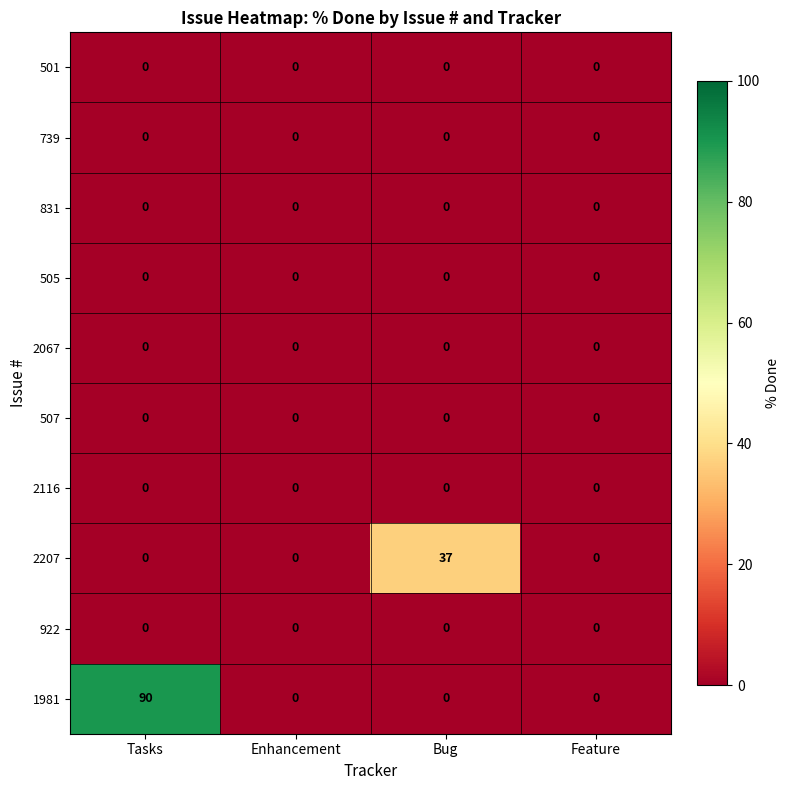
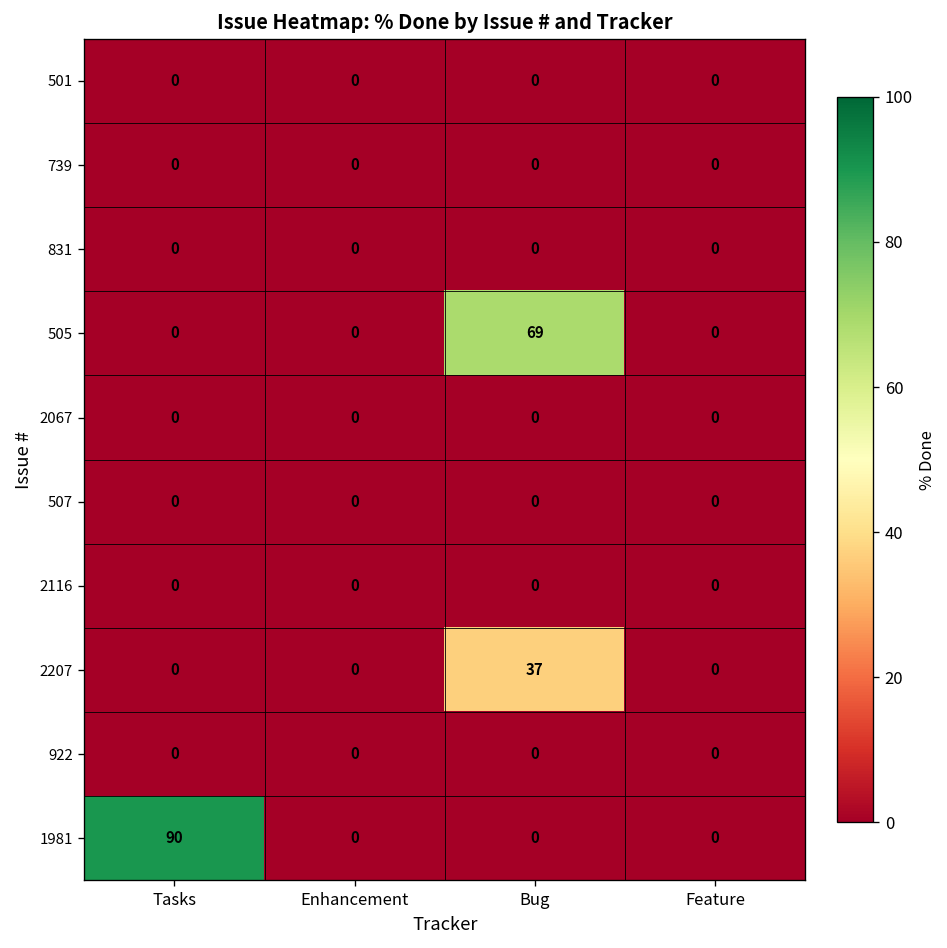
  {
    "501": {
      "Tasks": 0,
      "Enhancement": 0,
      "Bug": 0,
      "Feature": 0
    },
    "739": {
      "Tasks": 0,
      "Enhancement": 0,
      "Bug": 0,
      "Feature": 0
    },
    "831": {
      "Tasks": 0,
      "Enhancement": 0,
      "Bug": 0,
      "Feature": 0
    },
    "505": {
      "Tasks": 0,
      "Enhancement": 0,
-     "Bug": 0,
+     "Bug": 69,
      "Feature": 0
    },
    "2067": {
      "Tasks": 0,
      "Enhancement": 0,
      "Bug": 0,
      "Feature": 0
    },
    "507": {
      "Tasks": 0,
      "Enhancement": 0,
      "Bug": 0,
      "Feature": 0
    },
    "2116": {
      "Tasks": 0,
      "Enhancement": 0,
      "Bug": 0,
      "Feature": 0
    },
    "2207": {
      "Tasks": 0,
      "Enhancement": 0,
      "Bug": 37,
      "Feature": 0
    },
    "922": {
      "Tasks": 0,
      "Enhancement": 0,
      "Bug": 0,
      "Feature": 0
    },
    "1981": {
      "Tasks": 90,
      "Enhancement": 0,
      "Bug": 0,
      "Feature": 0
    }
  }
